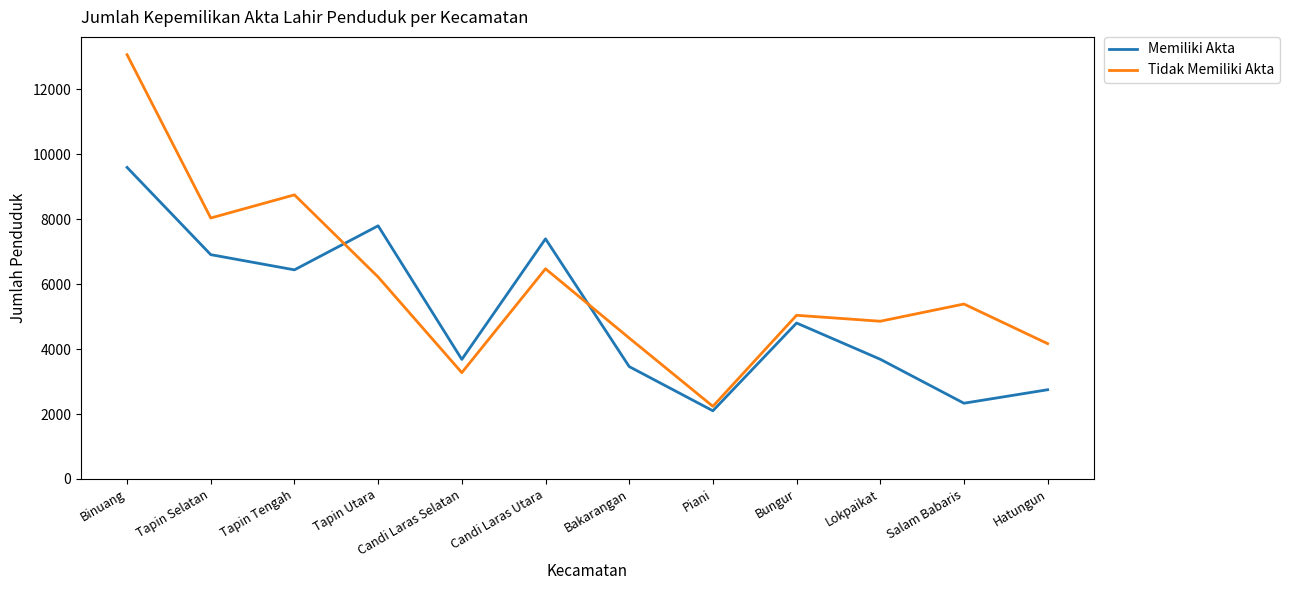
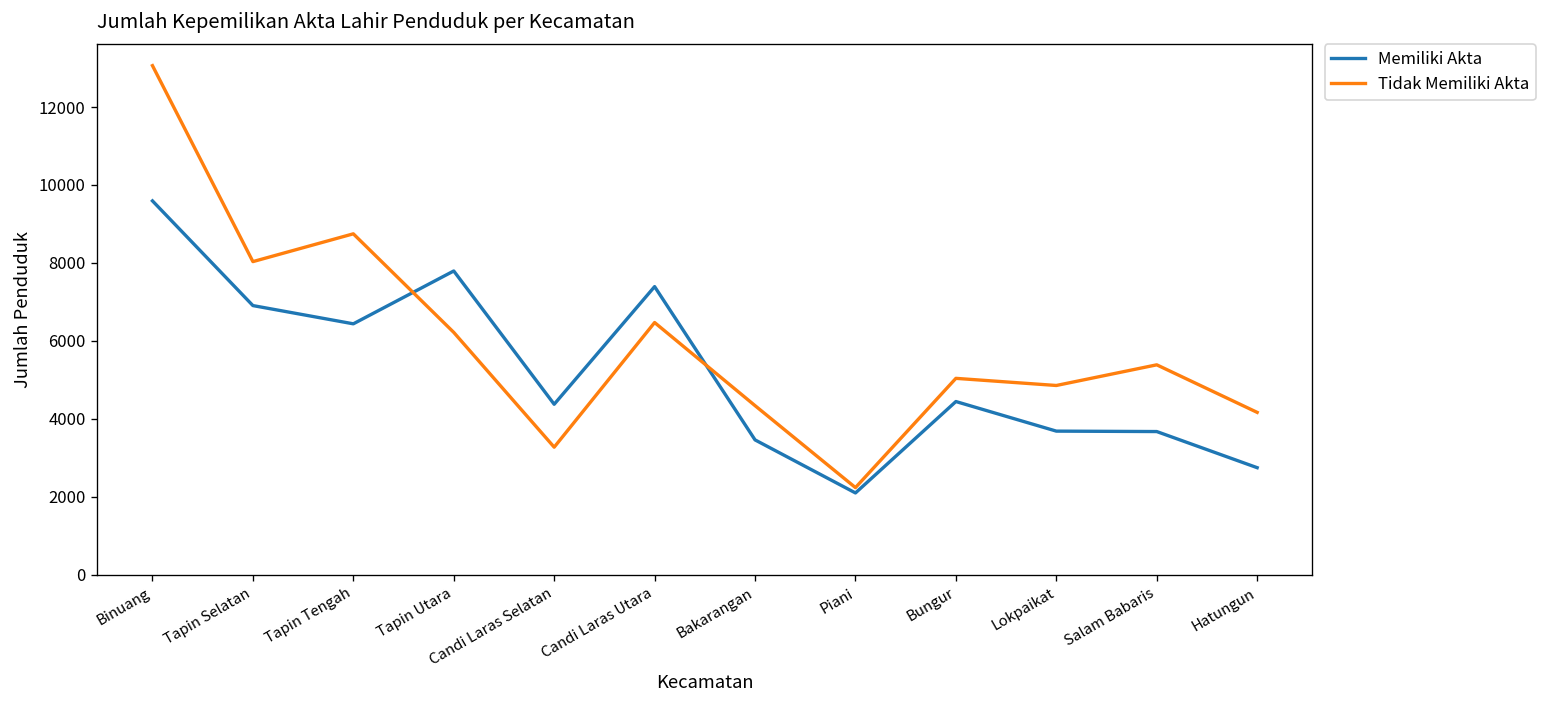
  {
    "Memiliki Akta": {
      "Binuang": 9600,
      "Tapin Selatan": 6900,
      "Tapin Tengah": 6400,
      "Tapin Utara": 7800,
-     "Candi Laras Selatan": 3700,
+     "Candi Laras Selatan": 4400,
      "Candi Laras Utara": 7400,
      "Bakarangan": 3500,
      "Piani": 2100,
-     "Bungur": 4800,
+     "Bungur": 4400,
      "Lokpaikat": 3700,
-     "Salam Babaris": 2300,
+     "Salam Babaris": 3700,
      "Hatungun": 2700
    },
    "Tidak Memiliki Akta": {
      "Binuang": 13100,
      "Tapin Selatan": 8000,
      "Tapin Tengah": 8700,
      "Tapin Utara": 6200,
      "Candi Laras Selatan": 3300,
      "Candi Laras Utara": 6500,
      "Bakarangan": 4300,
      "Piani": 2200,
      "Bungur": 5000,
      "Lokpaikat": 4900,
      "Salam Babaris": 5400,
      "Hatungun": 4200
    }
  }
